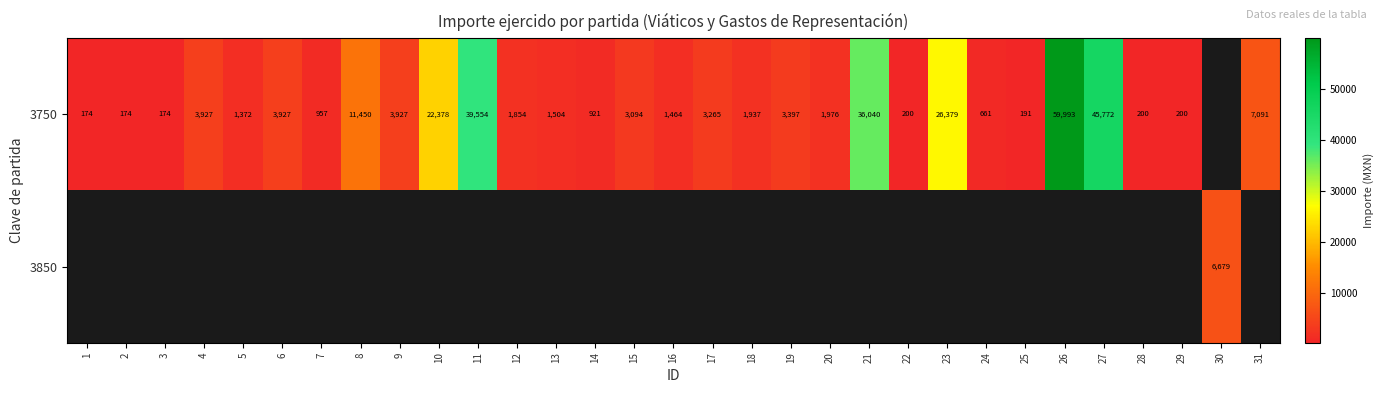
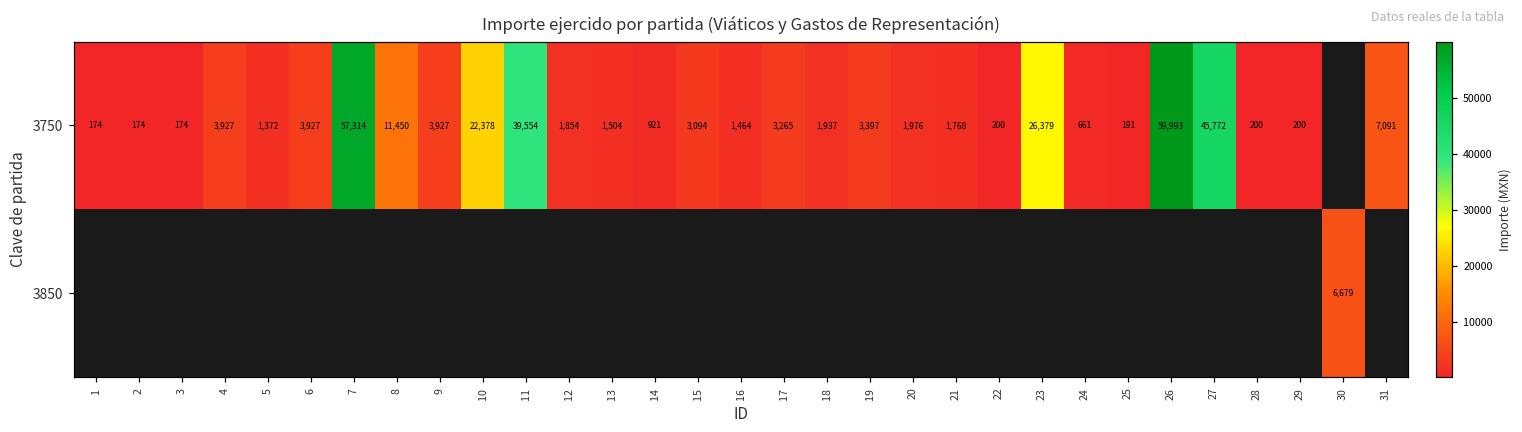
  {
    "3750": {
      "1": "174",
      "2": "174",
      "3": "174",
      "4": "3,927",
      "5": "1,372",
      "6": "3,927",
-     "7": "957",
+     "7": "57,314",
      "8": "11,450",
      "9": "3,927",
      "10": "22,378",
      "11": "39,554",
      "12": "1,854",
      "13": "1,504",
      "14": "921",
      "15": "3,094",
      "16": "1,464",
      "17": "3,265",
      "18": "1,937",
      "19": "3,397",
      "20": "1,976",
-     "21": "36,040",
+     "21": "1,768",
      "22": "200",
      "23": "26,379",
      "24": "661",
      "25": "191",
      "26": "59,993",
      "27": "45,772",
      "28": "200",
      "29": "200",
      "31": "7,091"
    },
    "3850": {
      "30": "6,679"
    }
  }
